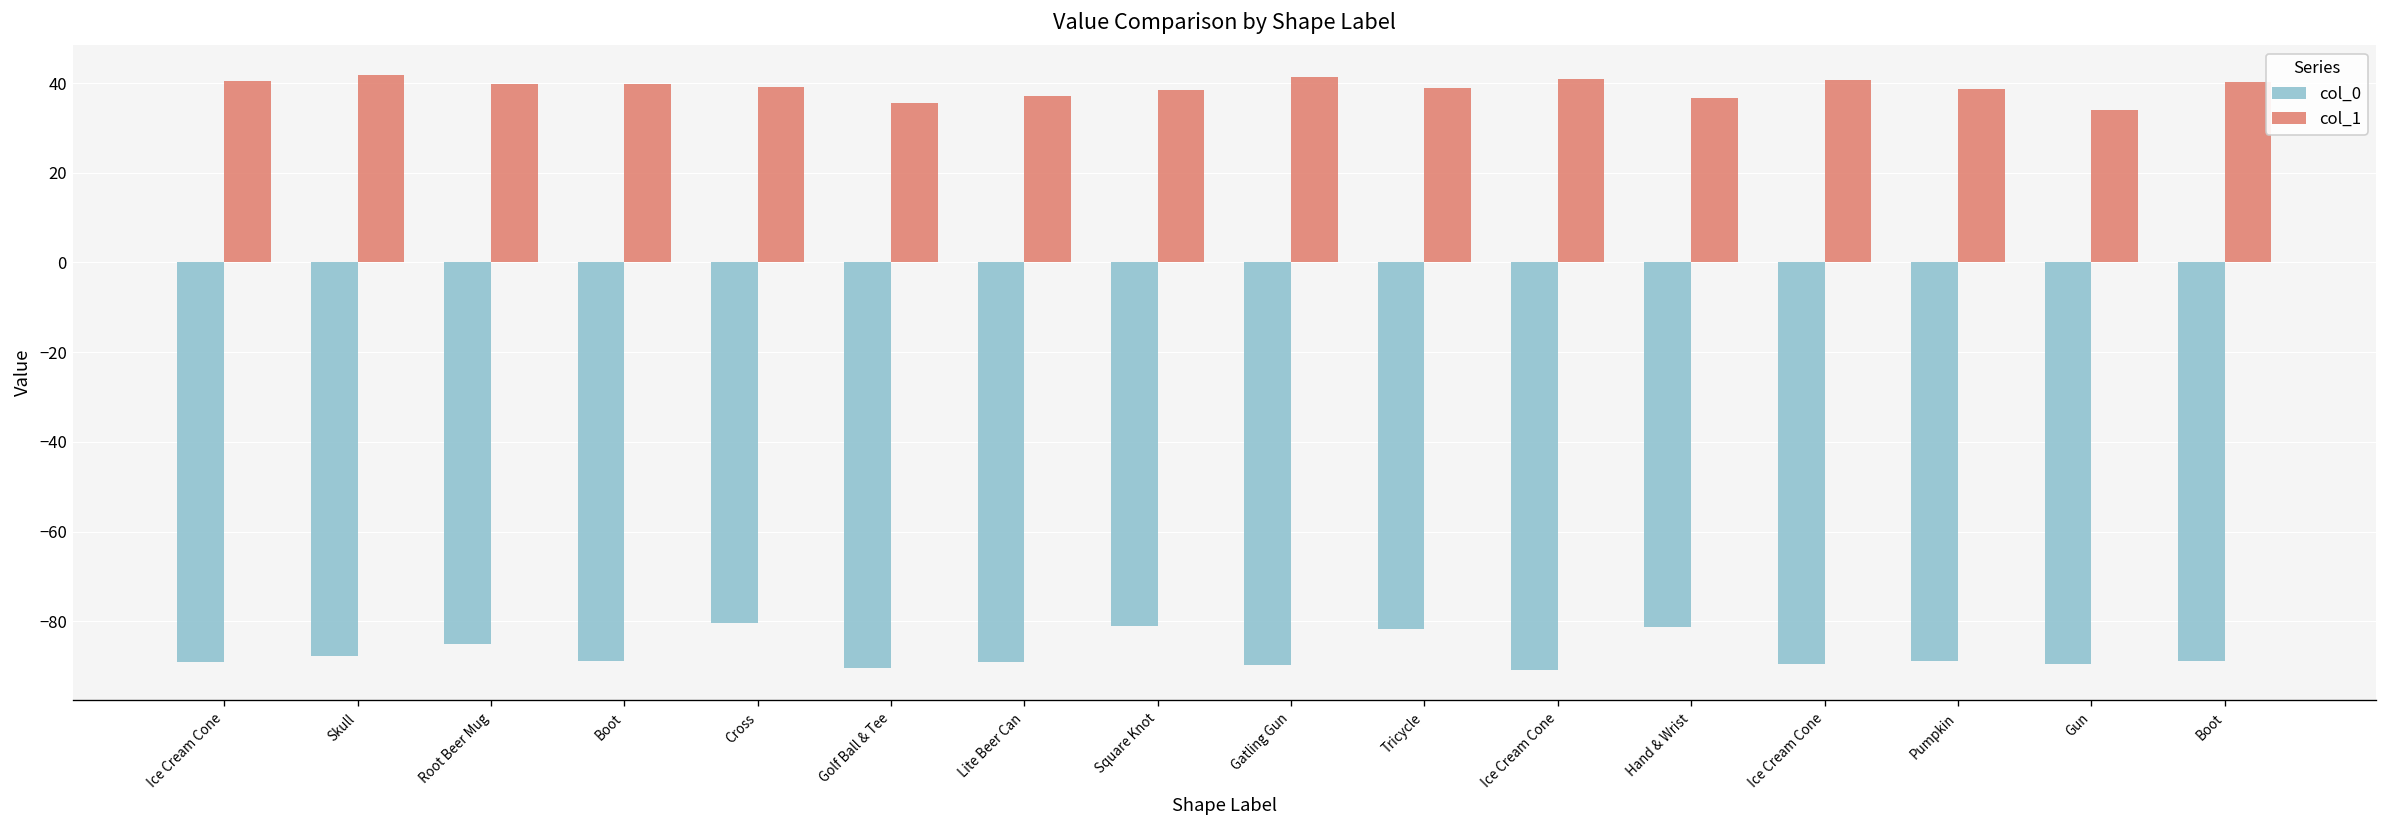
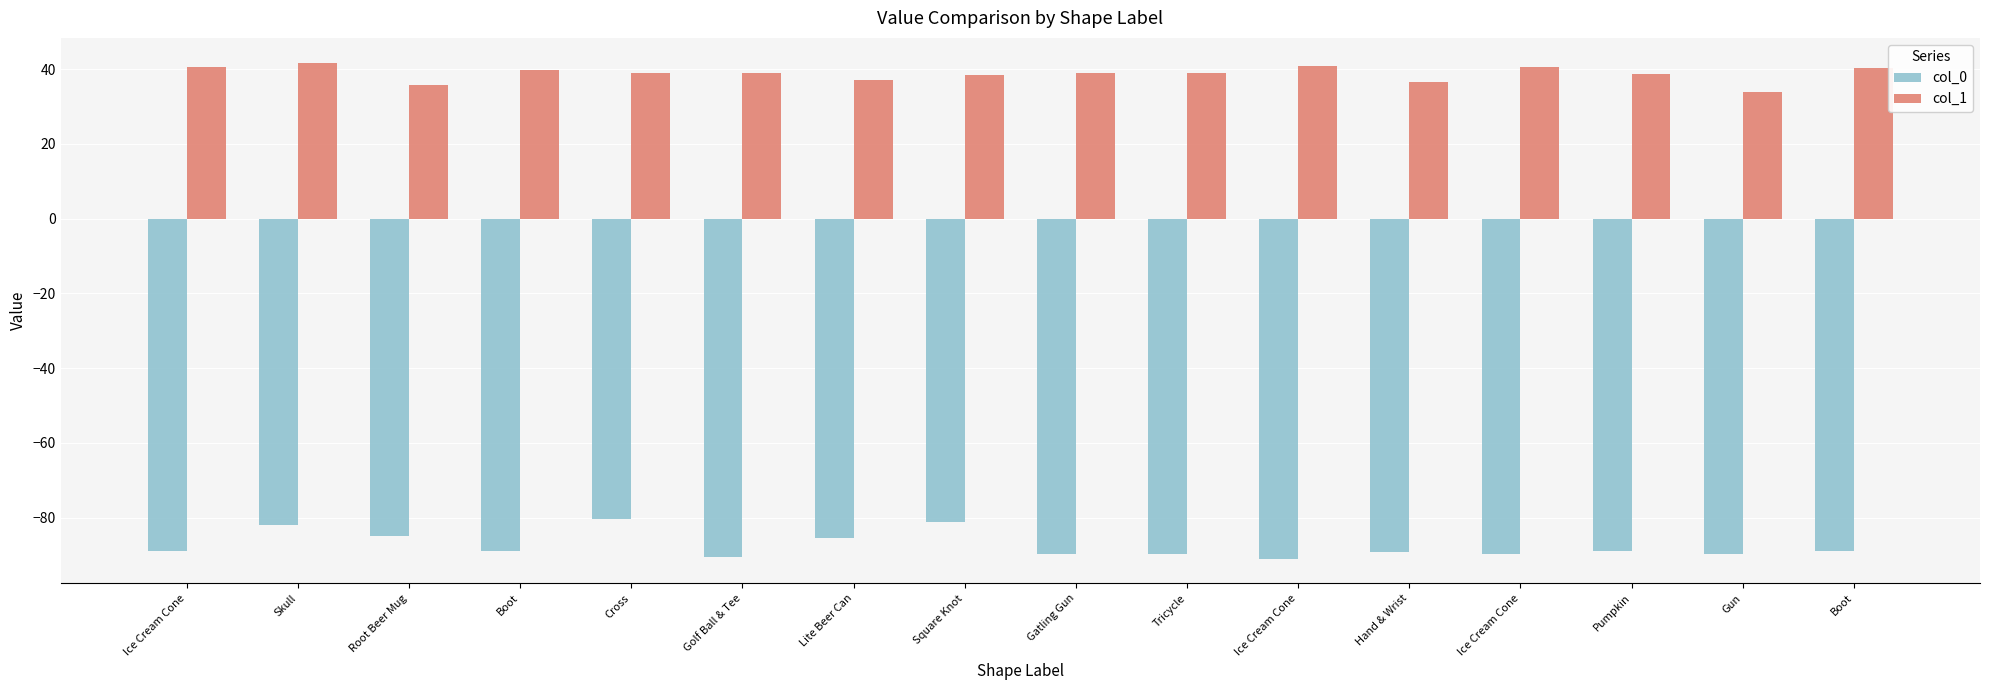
  {
    "col_0": {
-     "Skull": -88,
+     "Skull": -82,
      "Root Beer Mug": -85,
      "Cross": -80,
      "Golf Ball & Tee": -90,
-     "Lite Beer Can": -89,
+     "Lite Beer Can": -85,
      "Square Knot": -81,
      "Gatling Gun": -90,
-     "Tricycle": -82,
-     "Hand & Wrist": -81,
+     "Tricycle": -90,
+     "Hand & Wrist": -89,
      "Pumpkin": -89,
      "Gun": -90
    },
    "col_1": {
      "Skull": 42,
-     "Root Beer Mug": 40,
+     "Root Beer Mug": 36,
      "Cross": 39,
-     "Golf Ball & Tee": 35,
+     "Golf Ball & Tee": 39,
      "Lite Beer Can": 37,
      "Square Knot": 38,
-     "Gatling Gun": 41,
+     "Gatling Gun": 39,
      "Tricycle": 39,
      "Hand & Wrist": 37,
      "Pumpkin": 39,
      "Gun": 34
    }
  }
